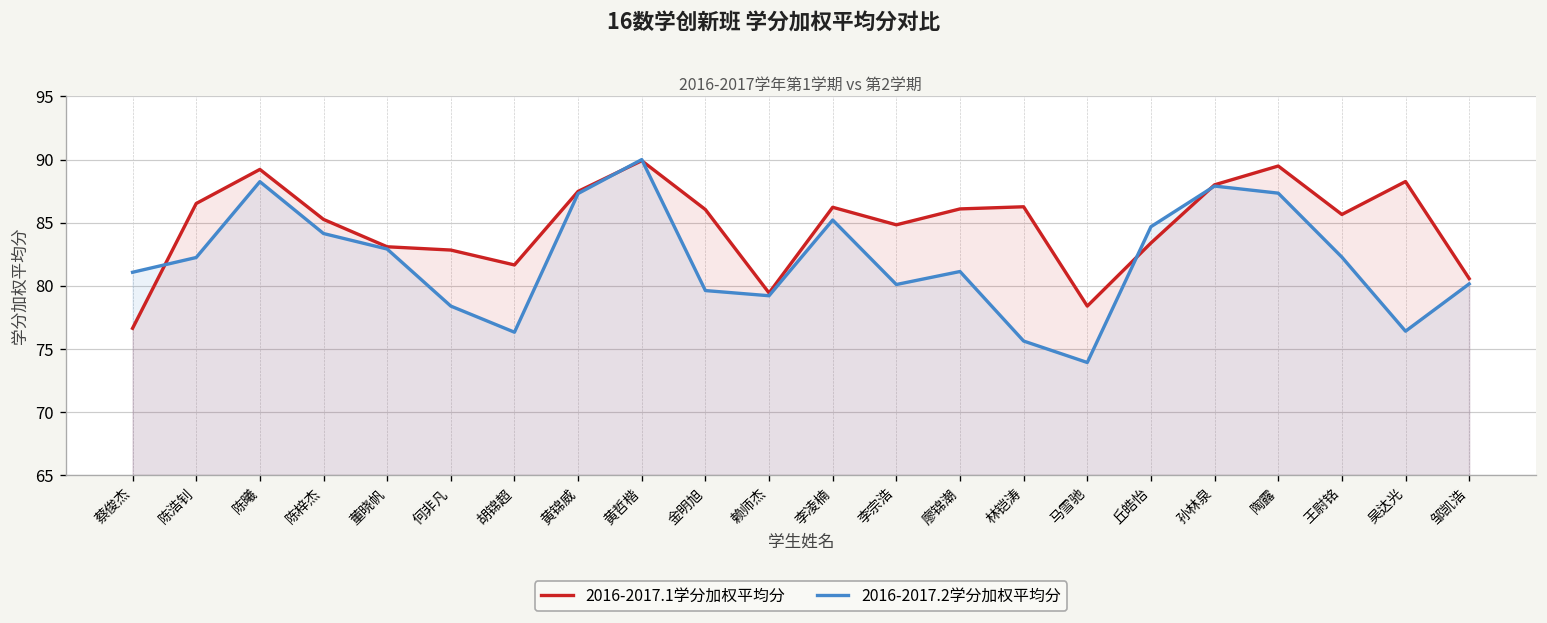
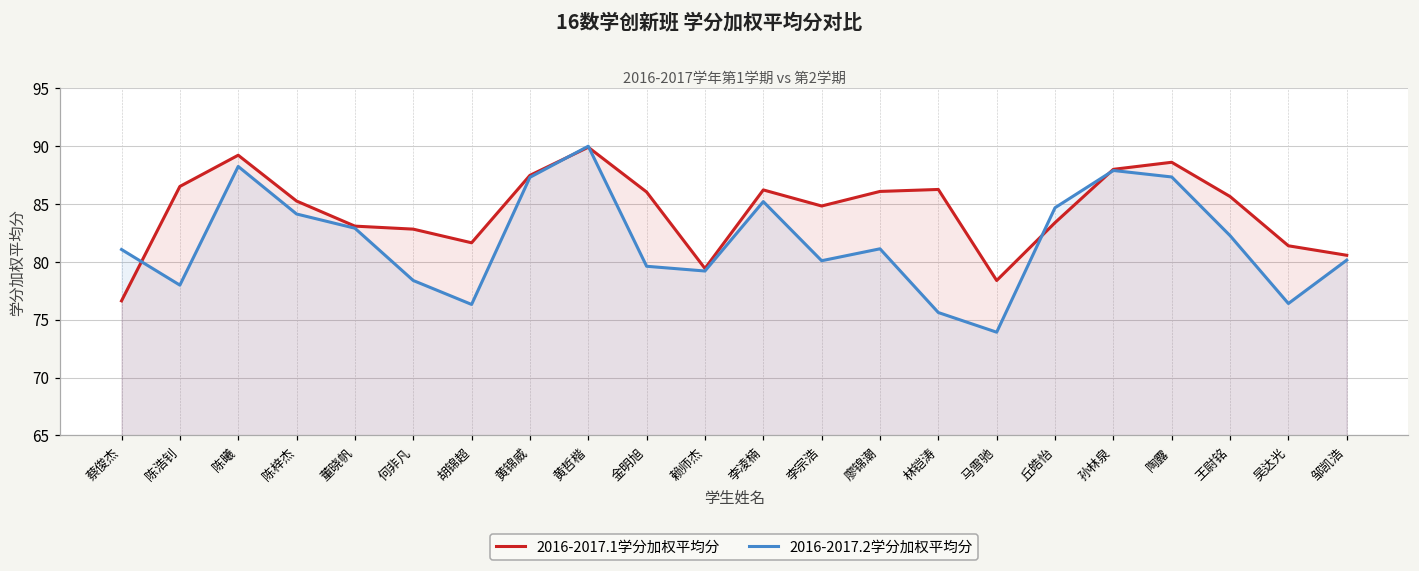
  {
    "2016-2017.1学分加权平均分": {
      "蔡俊杰": 76.6,
      "陈浩钊": 86.5,
      "陈曦": 89.2,
      "陈梓杰": 85.3,
      "何非凡": 82.8,
      "胡锦超": 81.7,
      "金明旭": 86.0,
      "李凌楠": 86.2,
      "李宗浩": 84.8,
      "廖锦潮": 86.1,
      "林铠涛": 86.3,
      "马雪驰": 78.4,
      "丘皓怡": 83.4,
-     "陶露": 89.5,
+     "陶露": 88.6,
      "王尉铭": 85.7,
-     "吴达光": 88.3,
+     "吴达光": 81.4,
      "邹凯浩": 80.6
    },
    "2016-2017.2学分加权平均分": {
      "蔡俊杰": 81.1,
-     "陈浩钊": 82.2,
+     "陈浩钊": 78.0,
      "陈曦": 88.3,
      "陈梓杰": 84.1,
      "何非凡": 78.4,
      "胡锦超": 76.3,
      "金明旭": 79.6,
      "李凌楠": 85.2,
      "李宗浩": 80.1,
      "廖锦潮": 81.1,
      "林铠涛": 75.6,
      "马雪驰": 73.9,
      "丘皓怡": 84.7,
      "陶露": 87.3,
      "王尉铭": 82.3,
      "吴达光": 76.4,
      "邹凯浩": 80.2
    }
  }
